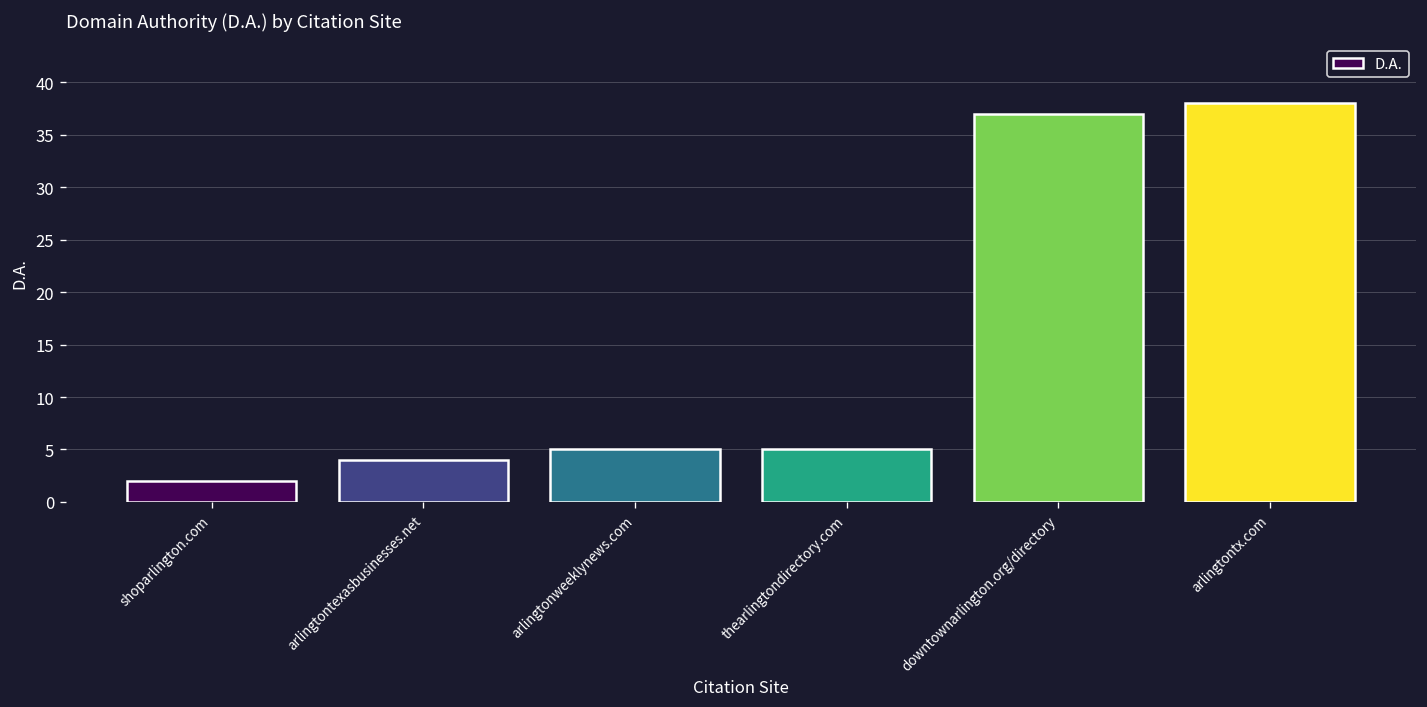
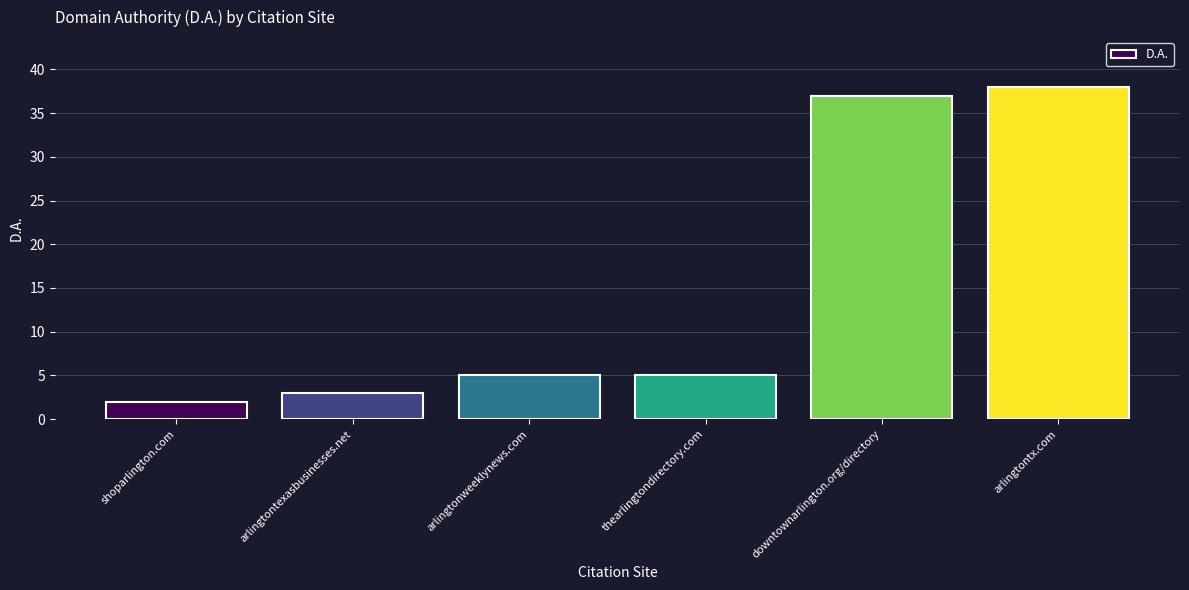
  {
    "shoparlington.com": 2,
-   "arlingtontexasbusinesses.net": 4,
+   "arlingtontexasbusinesses.net": 3,
    "arlingtonweeklynews.com": 5,
    "thearlingtondirectory.com": 5,
    "downtownarlington.org/directory": 37,
    "arlingtontx.com": 38
  }
